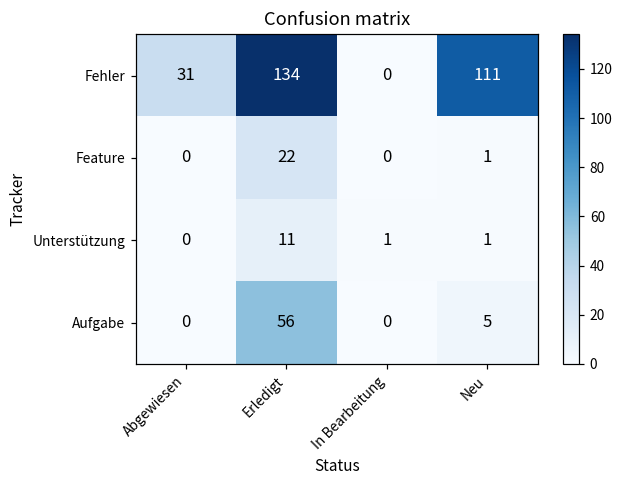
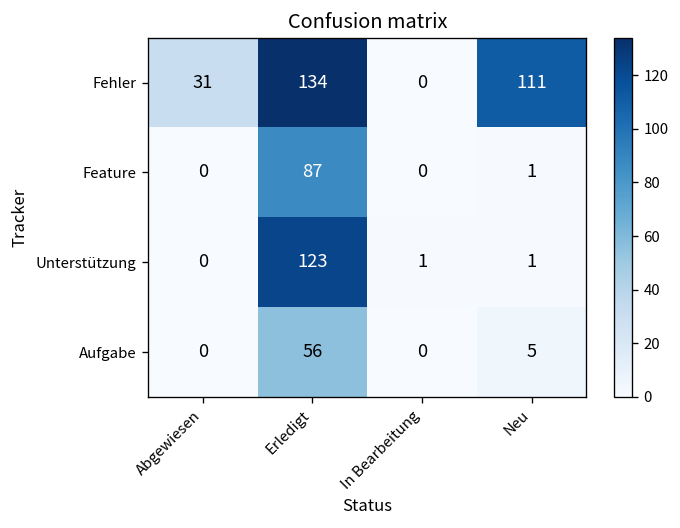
  {
    "Fehler": {
      "Abgewiesen": 31,
      "Erledigt": 134,
      "In Bearbeitung": 0,
      "Neu": 111
    },
    "Feature": {
      "Abgewiesen": 0,
-     "Erledigt": 22,
+     "Erledigt": 87,
      "In Bearbeitung": 0,
      "Neu": 1
    },
    "Unterstützung": {
      "Abgewiesen": 0,
-     "Erledigt": 11,
+     "Erledigt": 123,
      "In Bearbeitung": 1,
      "Neu": 1
    },
    "Aufgabe": {
      "Abgewiesen": 0,
      "Erledigt": 56,
      "In Bearbeitung": 0,
      "Neu": 5
    }
  }
